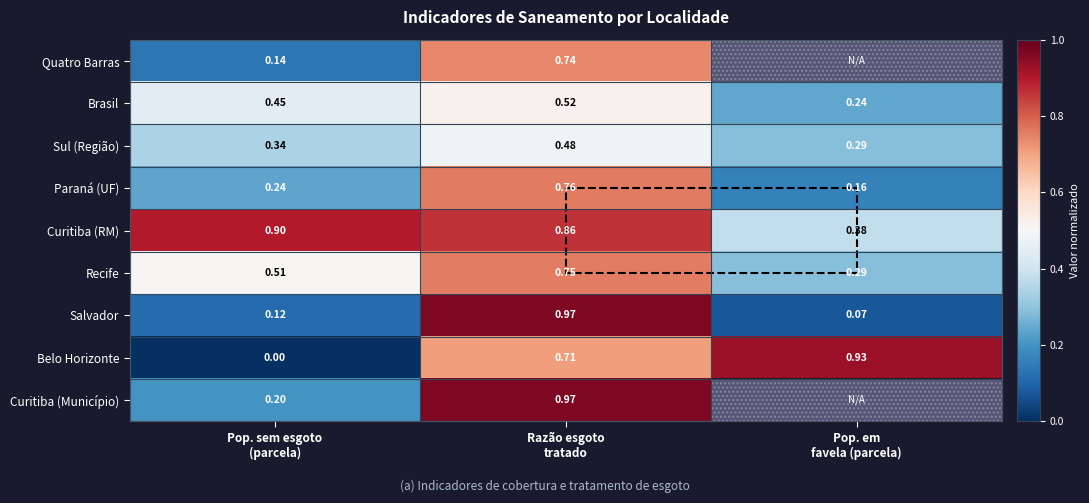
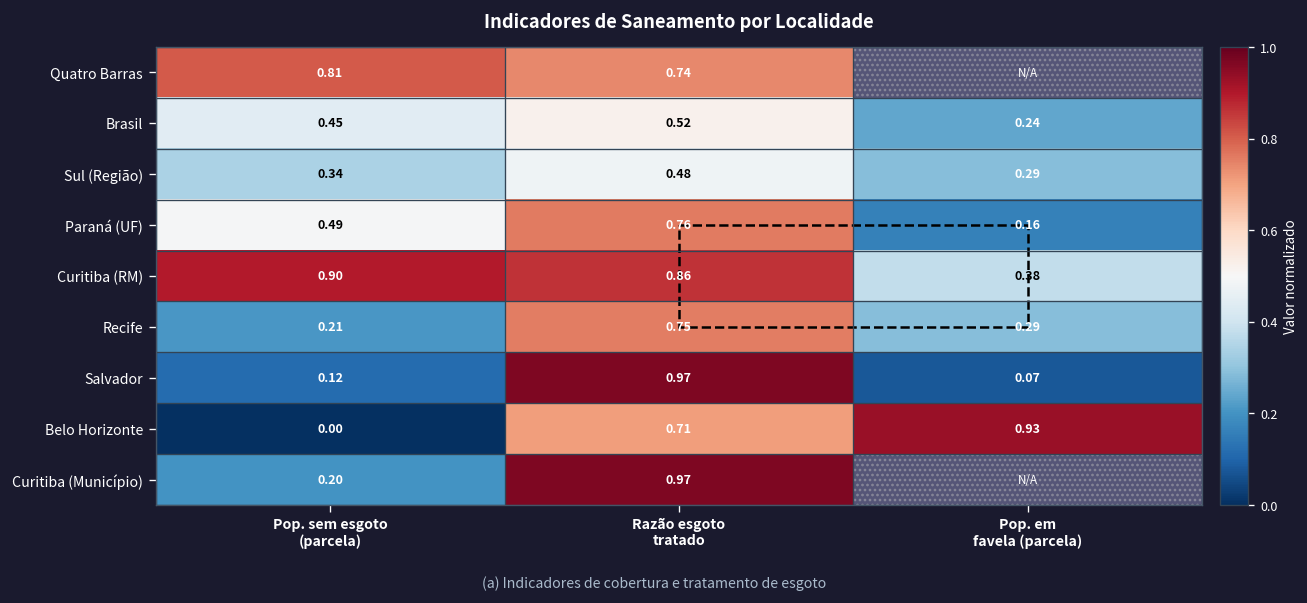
  {
    "Quatro Barras": {
-     "Pop. sem esgoto (parcela)": 0.14,
+     "Pop. sem esgoto (parcela)": 0.81,
      "Razão esgoto tratado": 0.74
    },
    "Brasil": {
      "Pop. sem esgoto (parcela)": 0.45,
      "Razão esgoto tratado": 0.52,
      "Pop. em favela (parcela)": 0.24
    },
    "Sul (Região)": {
      "Pop. sem esgoto (parcela)": 0.34,
      "Razão esgoto tratado": 0.48,
      "Pop. em favela (parcela)": 0.29
    },
    "Paraná (UF)": {
-     "Pop. sem esgoto (parcela)": 0.24,
+     "Pop. sem esgoto (parcela)": 0.49,
      "Razão esgoto tratado": 0.76,
      "Pop. em favela (parcela)": 0.16
    },
    "Curitiba (RM)": {
      "Pop. sem esgoto (parcela)": 0.90,
      "Razão esgoto tratado": 0.86,
      "Pop. em favela (parcela)": 0.38
    },
    "Recife": {
-     "Pop. sem esgoto (parcela)": 0.51,
+     "Pop. sem esgoto (parcela)": 0.21,
      "Razão esgoto tratado": 0.75,
      "Pop. em favela (parcela)": 0.29
    },
    "Salvador": {
      "Pop. sem esgoto (parcela)": 0.12,
      "Razão esgoto tratado": 0.97,
      "Pop. em favela (parcela)": 0.07
    },
    "Belo Horizonte": {
      "Pop. sem esgoto (parcela)": 0.00,
      "Razão esgoto tratado": 0.71,
      "Pop. em favela (parcela)": 0.93
    },
    "Curitiba (Município)": {
      "Pop. sem esgoto (parcela)": 0.20,
      "Razão esgoto tratado": 0.97
    }
  }
